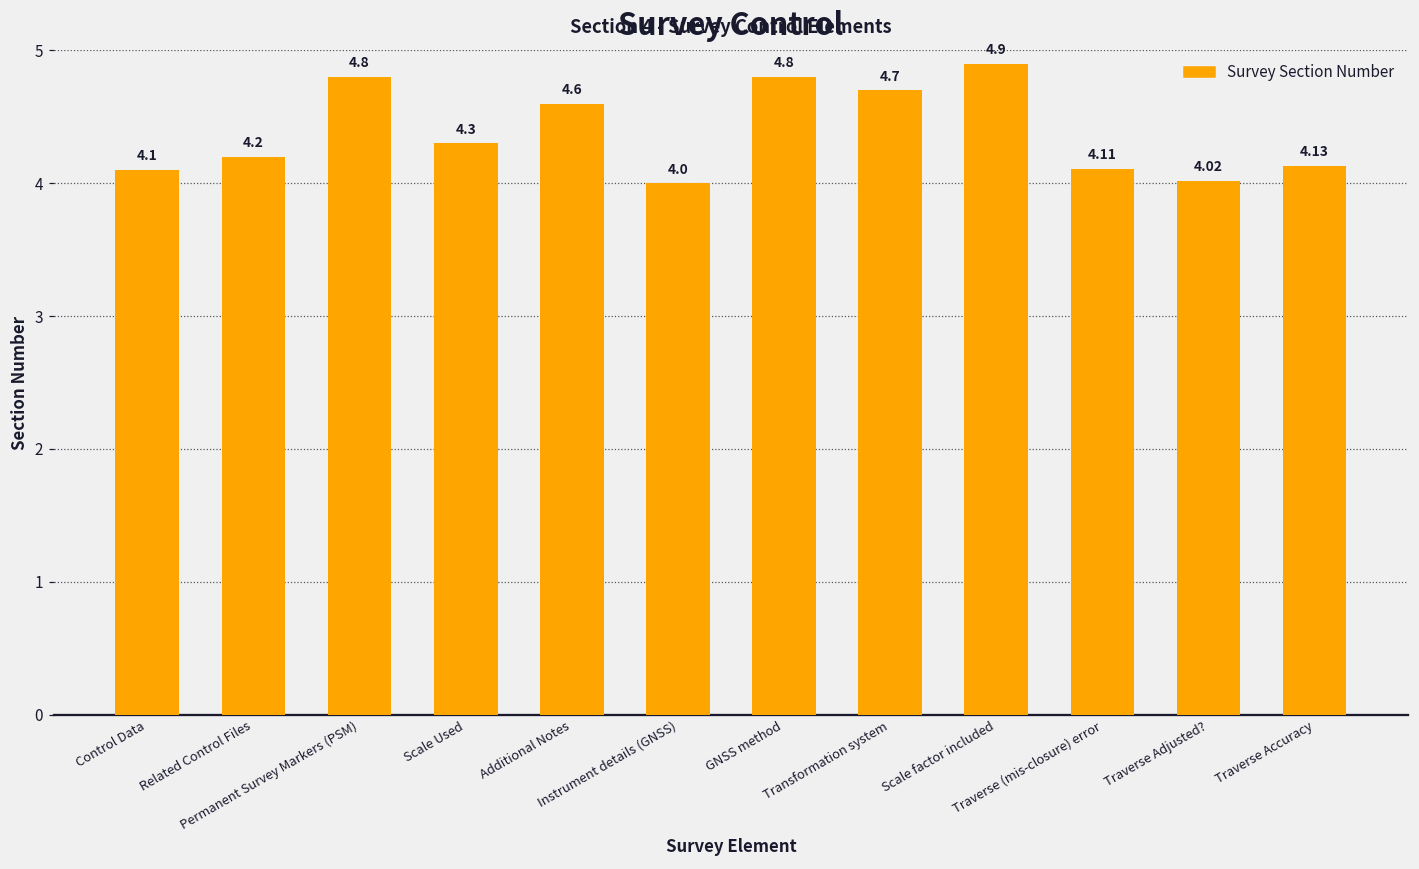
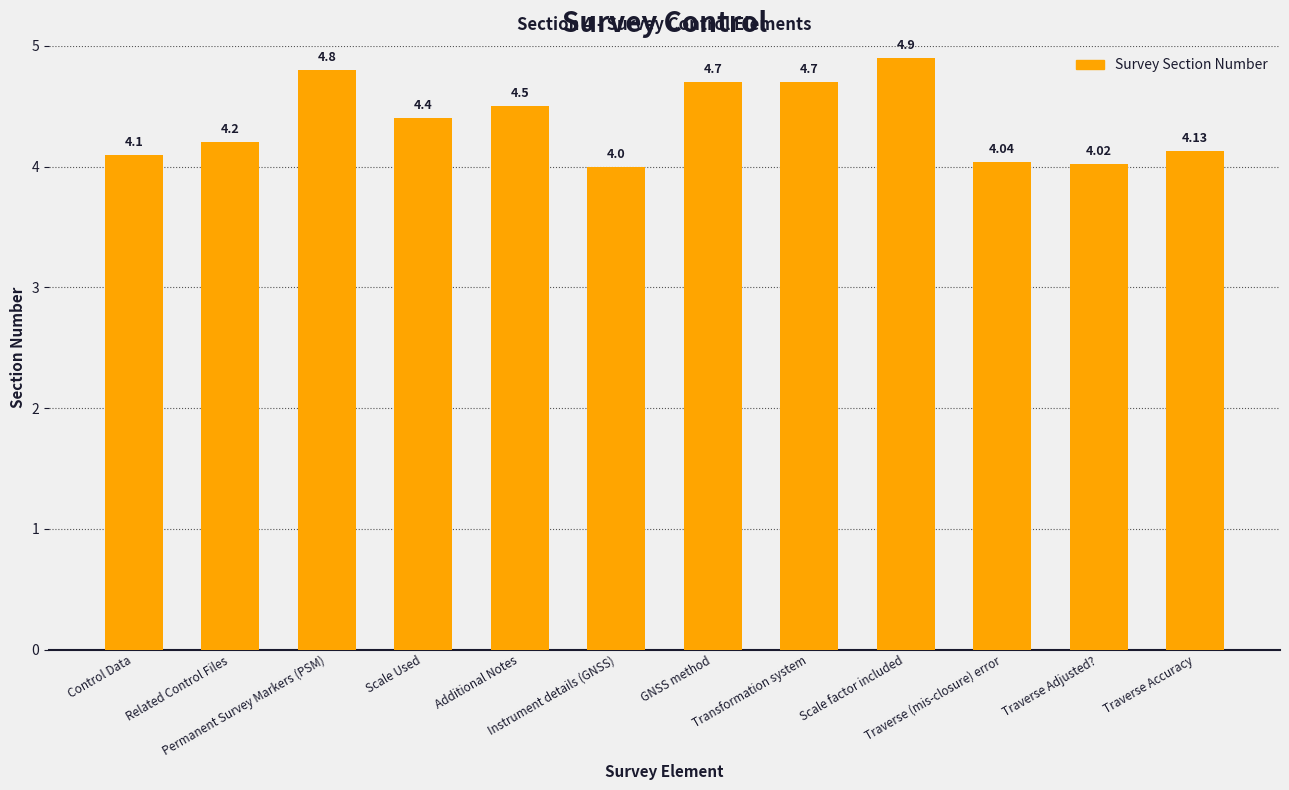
  {
    "Control Data": 4.1,
    "Related Control Files": 4.2,
    "Permanent Survey Markers (PSM)": 4.8,
-   "Scale Used": 4.3,
-   "Additional Notes": 4.6,
+   "Scale Used": 4.4,
+   "Additional Notes": 4.5,
    "Instrument details (GNSS)": 4.0,
-   "GNSS method": 4.8,
+   "GNSS method": 4.7,
    "Transformation system": 4.7,
    "Scale factor included": 4.9,
-   "Traverse (mis-closure) error": 4.11,
+   "Traverse (mis-closure) error": 4.04,
    "Traverse Adjusted?": 4.02,
    "Traverse Accuracy": 4.13
  }
